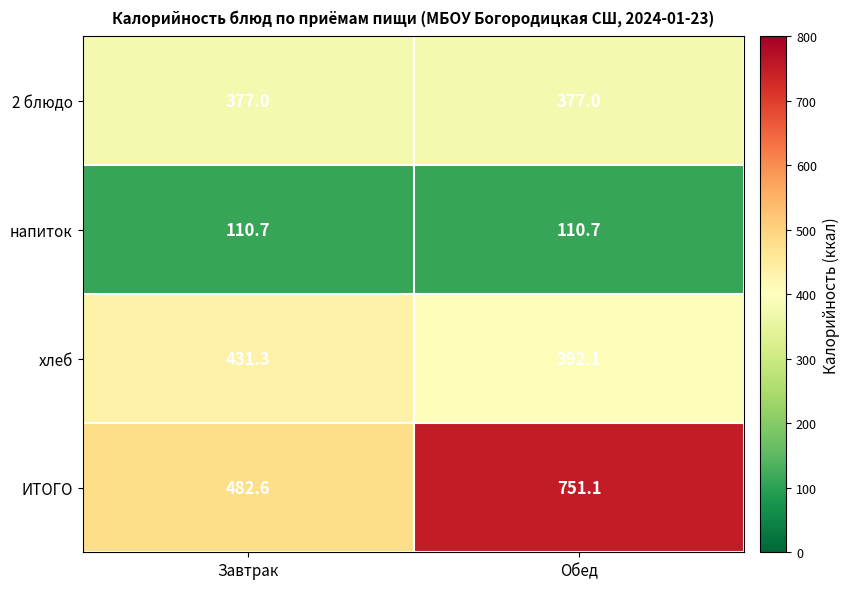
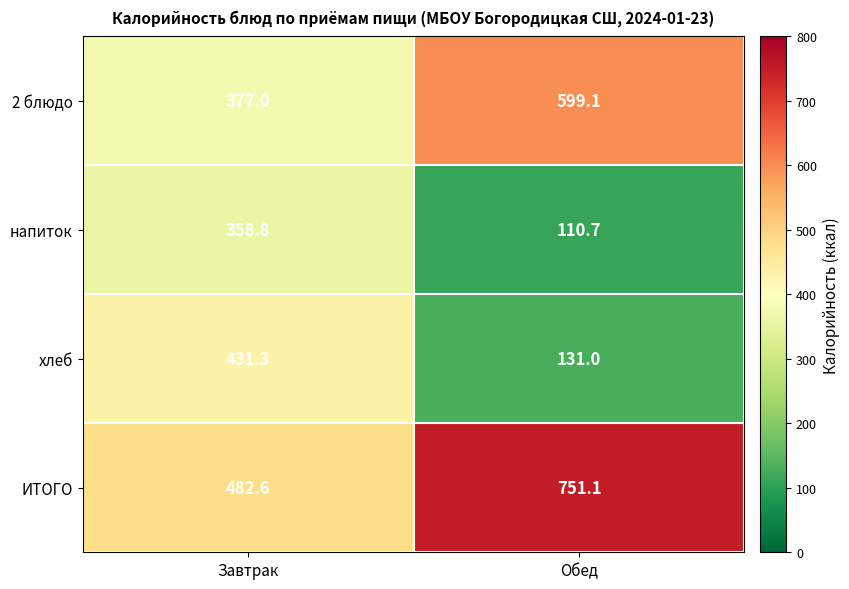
  {
    "2 блюдо": {
-     "Обед": 377.0
+     "Обед": 599.1
    },
    "напиток": {
-     "Завтрак": 110.7
+     "Завтрак": 358.8
    },
    "хлеб": {
-     "Обед": 392.1
+     "Обед": 131.0
    }
  }
